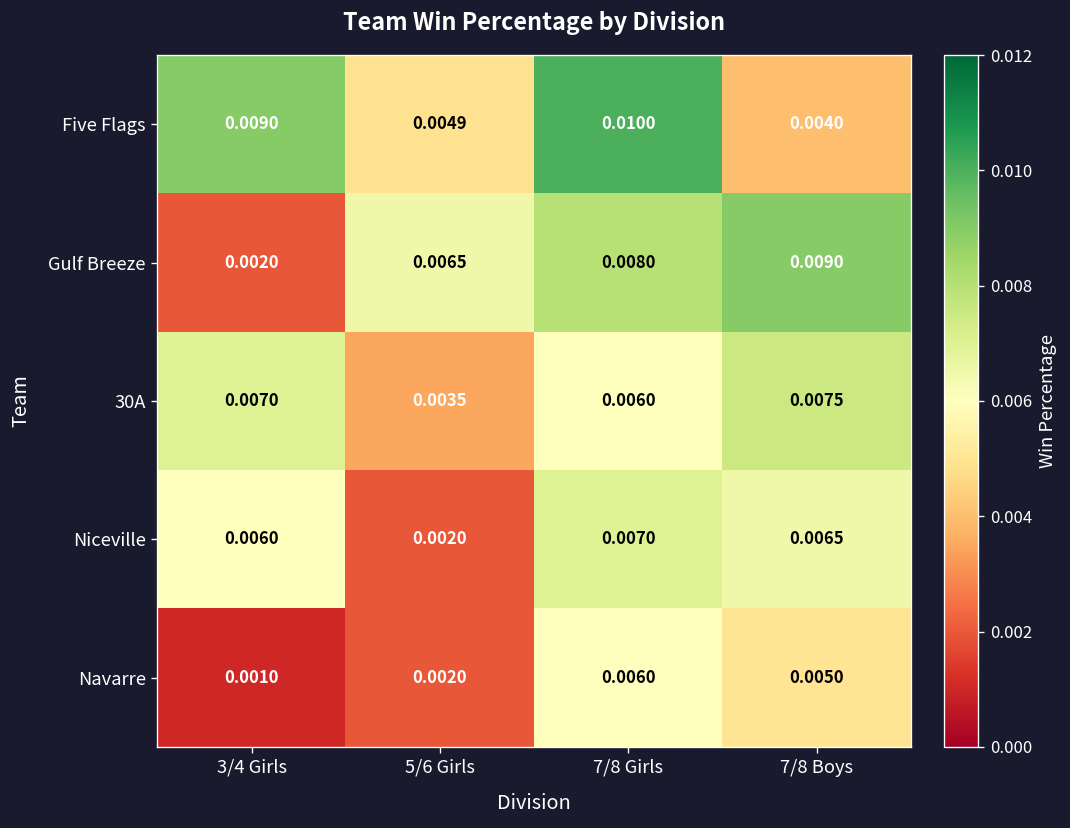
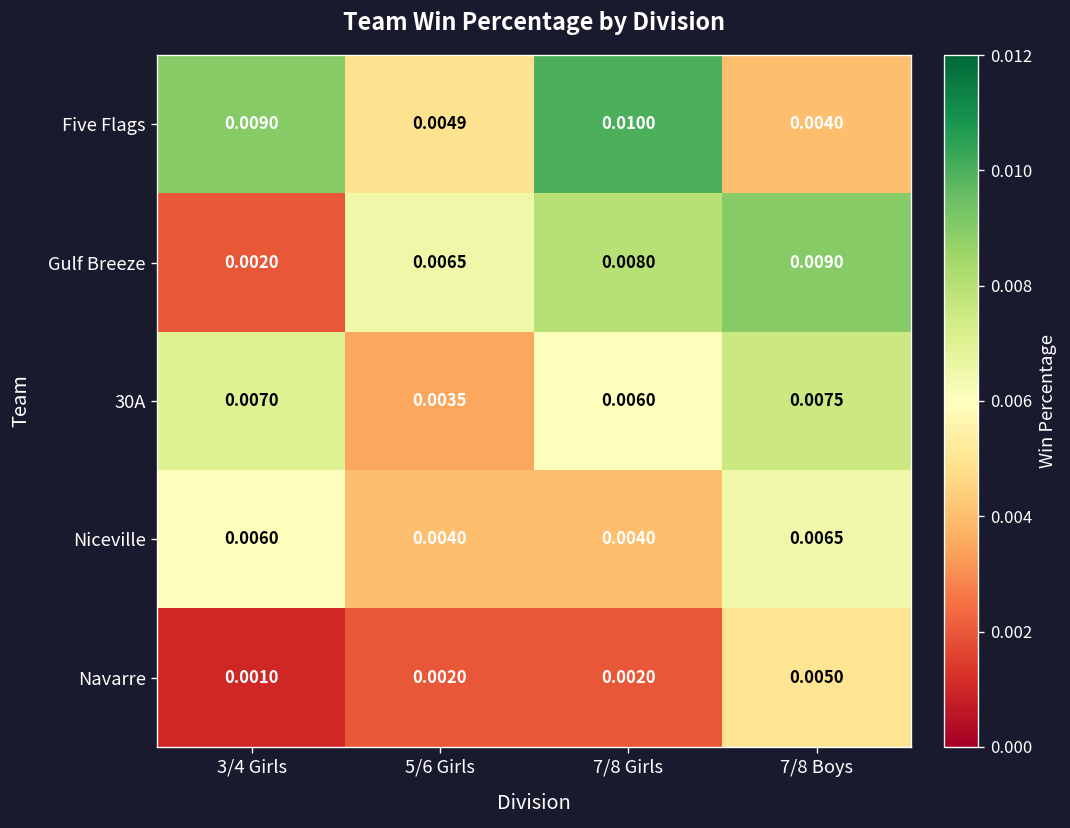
  {
    "Five Flags": {
      "3/4 Girls": 0.0090,
      "5/6 Girls": 0.0049,
      "7/8 Girls": 0.0100,
      "7/8 Boys": 0.0040
    },
    "Gulf Breeze": {
      "3/4 Girls": 0.0020,
      "5/6 Girls": 0.0065,
      "7/8 Girls": 0.0080,
      "7/8 Boys": 0.0090
    },
    "30A": {
      "3/4 Girls": 0.0070,
      "5/6 Girls": 0.0035,
      "7/8 Girls": 0.0060,
      "7/8 Boys": 0.0075
    },
    "Niceville": {
      "3/4 Girls": 0.0060,
-     "5/6 Girls": 0.0020,
-     "7/8 Girls": 0.0070,
+     "5/6 Girls": 0.0040,
+     "7/8 Girls": 0.0040,
      "7/8 Boys": 0.0065
    },
    "Navarre": {
      "3/4 Girls": 0.0010,
      "5/6 Girls": 0.0020,
-     "7/8 Girls": 0.0060,
+     "7/8 Girls": 0.0020,
      "7/8 Boys": 0.0050
    }
  }
